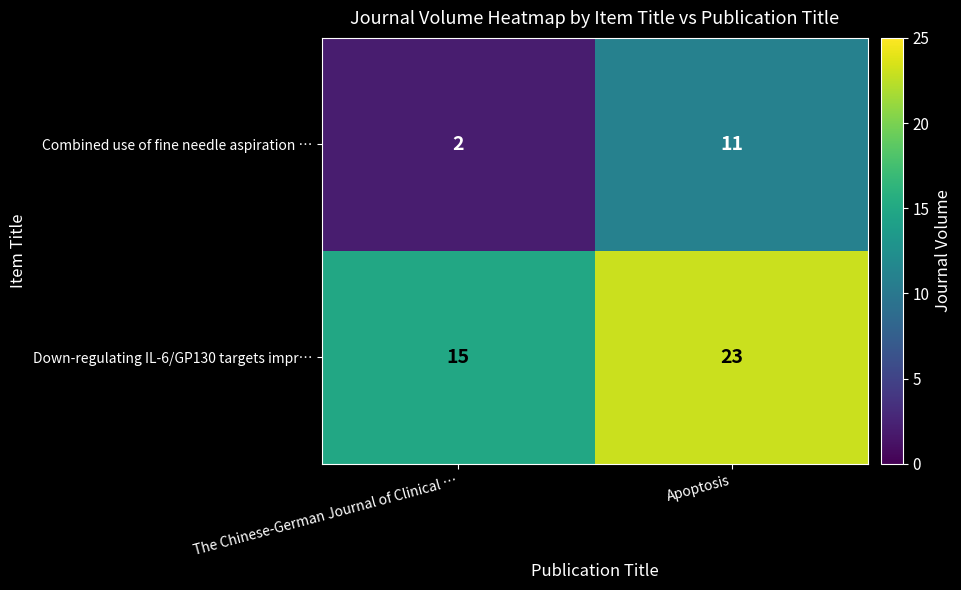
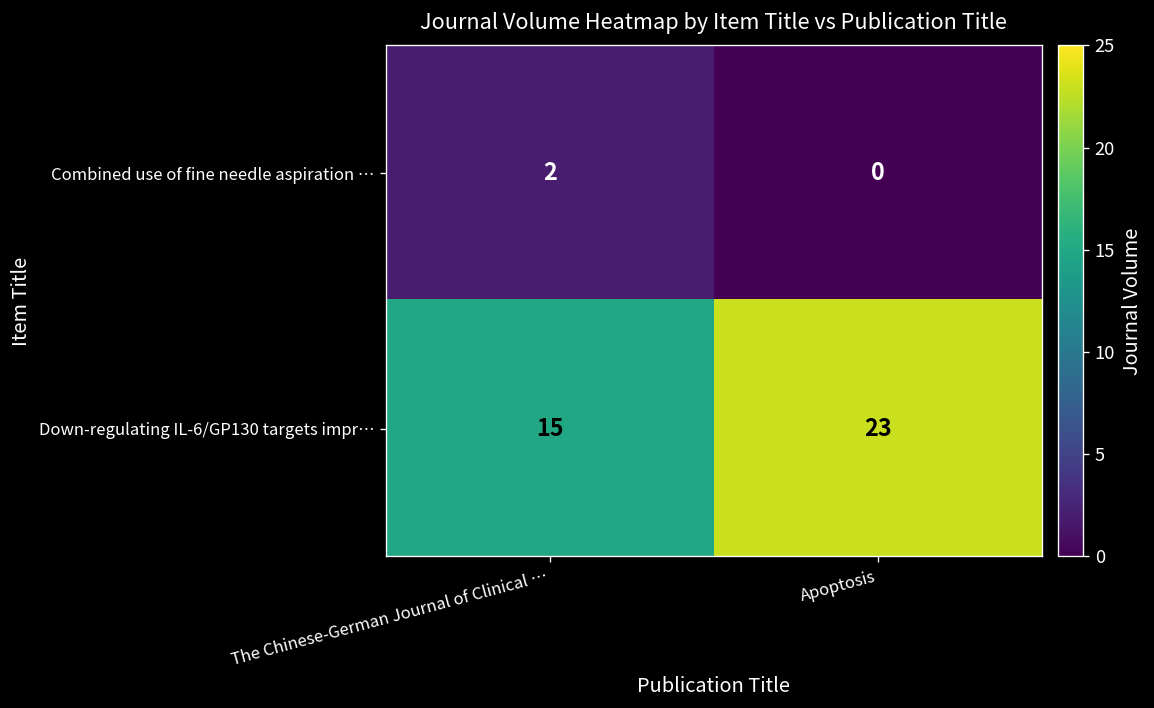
  {
    "Combined use of fine needle aspiration …": {
      "The Chinese-German Journal of Clinical …": 2,
-     "Apoptosis": 11
+     "Apoptosis": 0
    },
    "Down-regulating IL-6/GP130 targets impr…": {
      "The Chinese-German Journal of Clinical …": 15,
      "Apoptosis": 23
    }
  }
